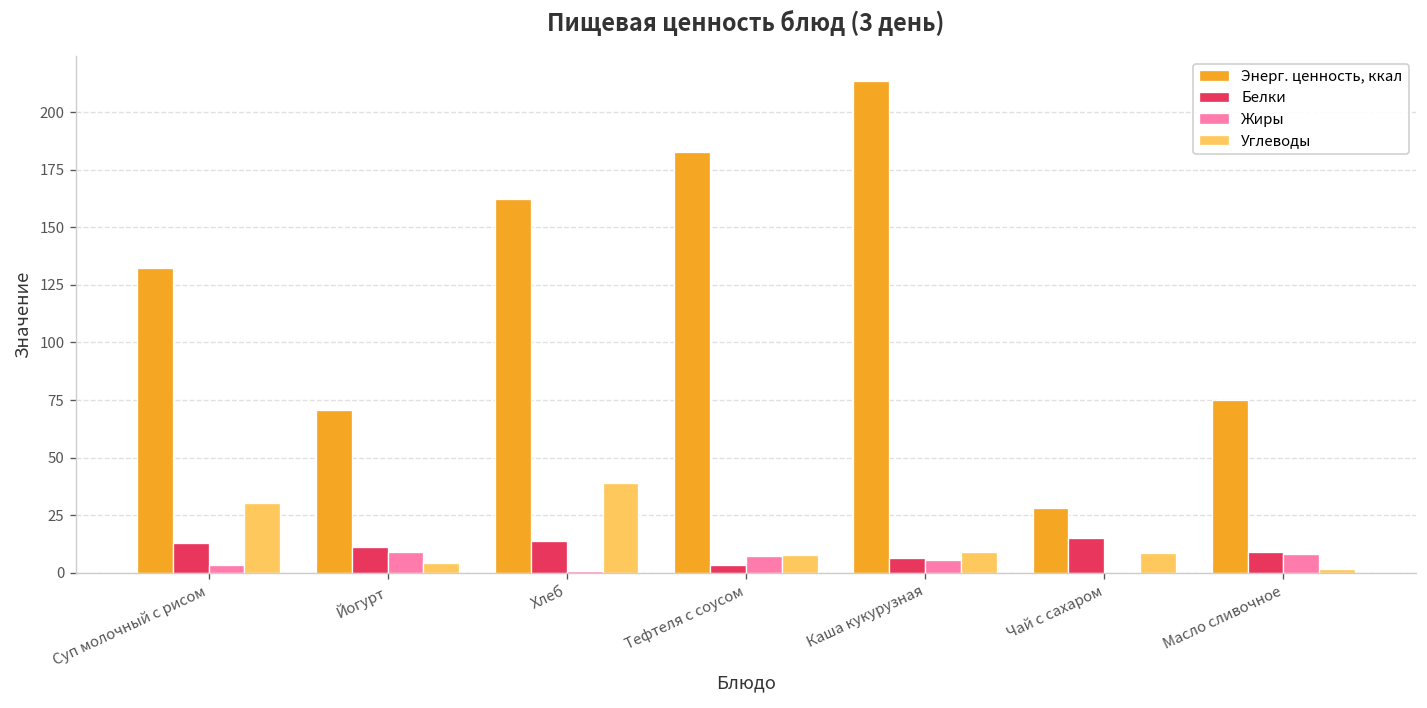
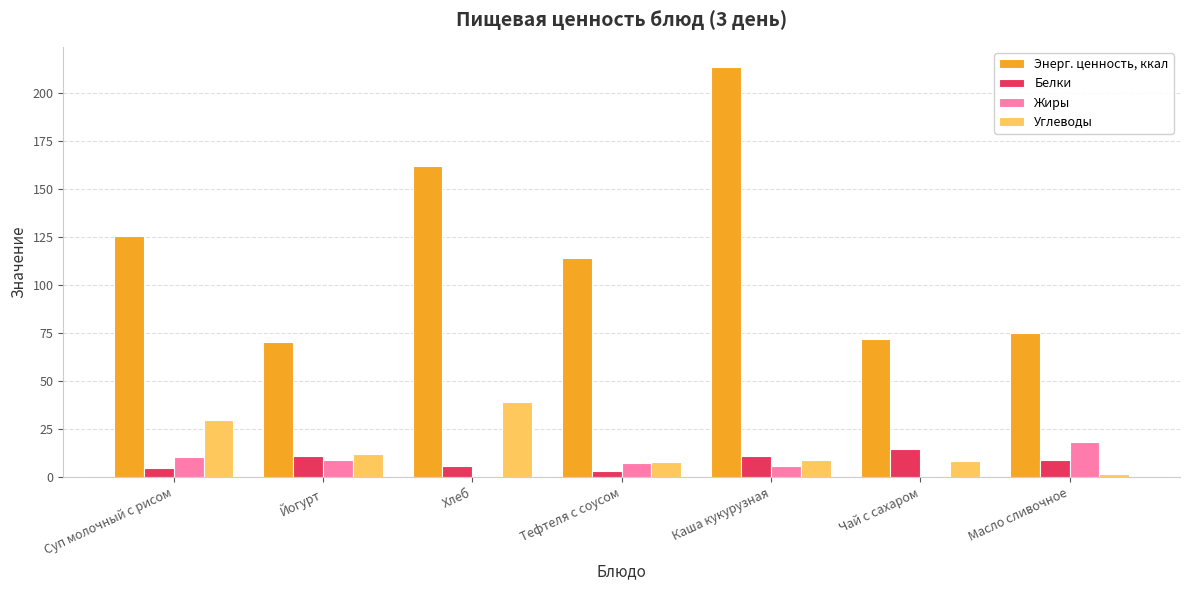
  {
    "Энерг. ценность, ккал": {
-     "Суп молочный с рисом": 132,
+     "Суп молочный с рисом": 126,
      "Йогурт": 71,
      "Хлеб": 162,
-     "Тефтеля с соусом": 183,
+     "Тефтеля с соусом": 114,
      "Каша кукурузная": 214,
-     "Чай с сахаром": 28,
+     "Чай с сахаром": 72,
      "Масло сливочное": 75
    },
    "Белки": {
-     "Суп молочный с рисом": 13,
+     "Суп молочный с рисом": 5,
      "Йогурт": 11,
-     "Хлеб": 14,
+     "Хлеб": 6,
      "Тефтеля с соусом": 4,
-     "Каша кукурузная": 7,
+     "Каша кукурузная": 11,
      "Чай с сахаром": 15,
      "Масло сливочное": 9
    },
    "Жиры": {
-     "Суп молочный с рисом": 3,
+     "Суп молочный с рисом": 11,
      "Йогурт": 9,
      "Тефтеля с соусом": 7,
      "Каша кукурузная": 6,
      "Чай с сахаром": 0,
-     "Масло сливочное": 8
+     "Масло сливочное": 19
    },
    "Углеводы": {
      "Суп молочный с рисом": 30,
-     "Йогурт": 4,
+     "Йогурт": 12,
      "Хлеб": 39,
      "Тефтеля с соусом": 8,
      "Каша кукурузная": 9,
      "Чай с сахаром": 8,
      "Масло сливочное": 2
    }
  }
